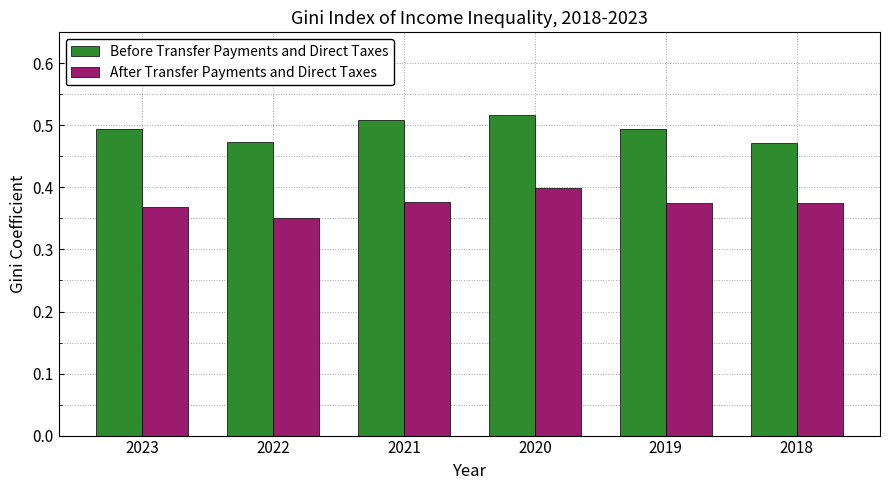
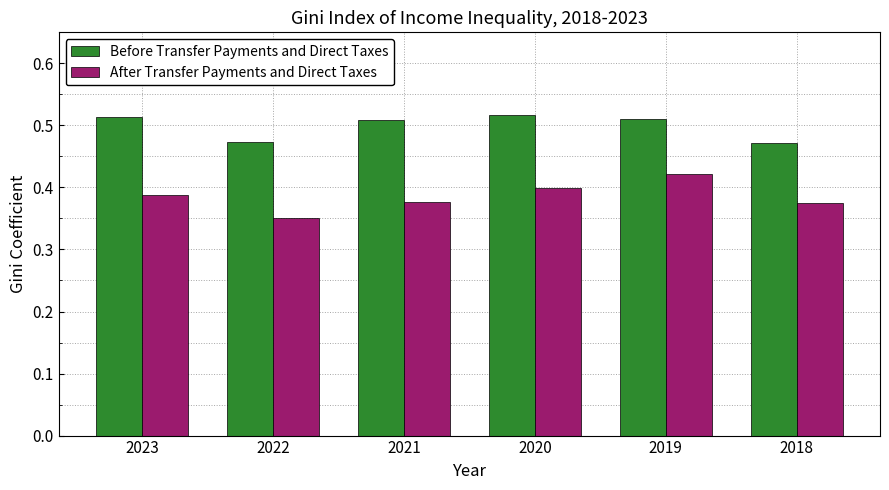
  {
    "Before Transfer Payments and Direct Taxes": {
-     "2023": 0.49,
+     "2023": 0.51,
      "2022": 0.47,
      "2021": 0.51,
      "2020": 0.52,
-     "2019": 0.49,
+     "2019": 0.51,
      "2018": 0.47
    },
    "After Transfer Payments and Direct Taxes": {
-     "2023": 0.37,
+     "2023": 0.39,
      "2022": 0.35,
      "2021": 0.38,
      "2020": 0.40,
-     "2019": 0.37,
+     "2019": 0.42,
      "2018": 0.38
    }
  }
